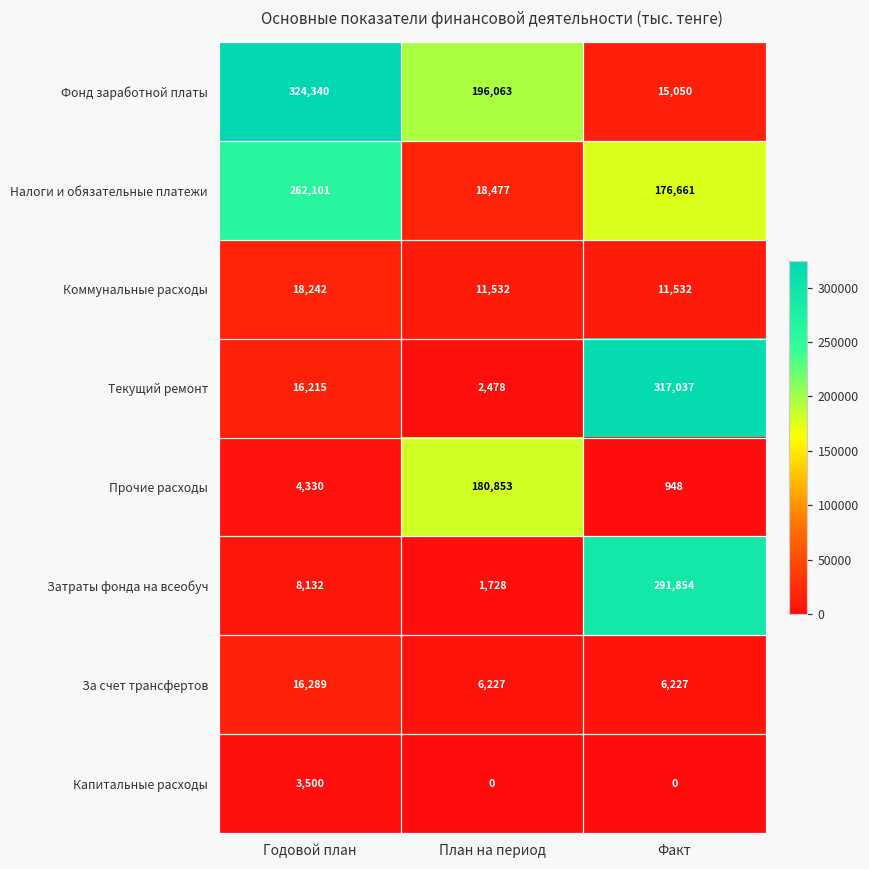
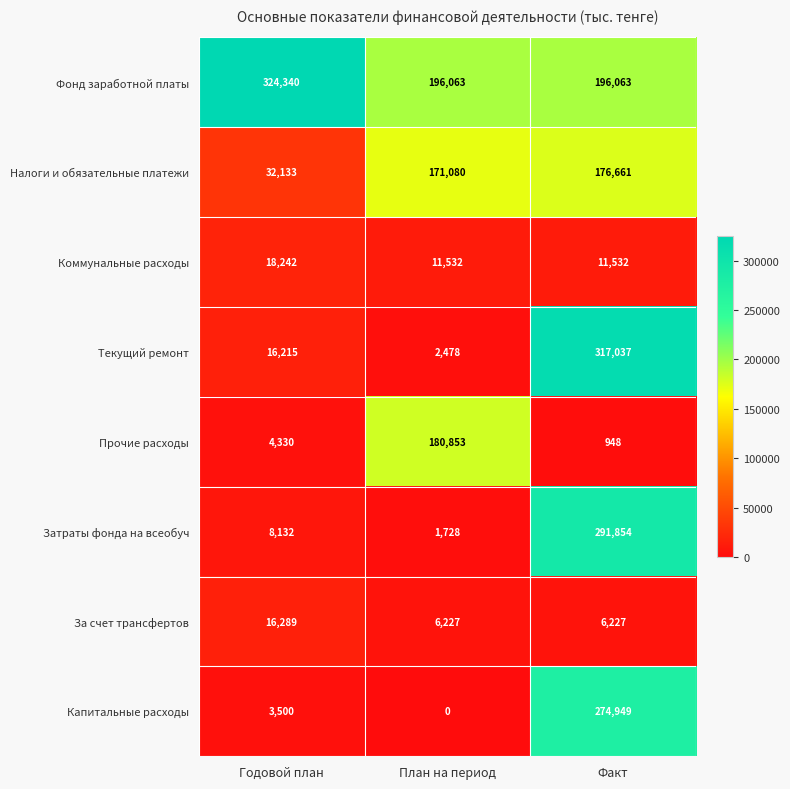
  {
    "Фонд заработной платы": {
      "Годовой план": "324,340",
      "План на период": "196,063",
-     "Факт": "15,050"
+     "Факт": "196,063"
    },
    "Налоги и обязательные платежи": {
-     "Годовой план": "262,101",
-     "План на период": "18,477",
+     "Годовой план": "32,133",
+     "План на период": "171,080",
      "Факт": "176,661"
    },
    "Коммунальные расходы": {
      "Годовой план": "18,242",
      "План на период": "11,532",
      "Факт": "11,532"
    },
    "Текущий ремонт": {
      "Годовой план": "16,215",
      "План на период": "2,478",
      "Факт": "317,037"
    },
    "Прочие расходы": {
      "Годовой план": "4,330",
      "План на период": "180,853",
      "Факт": "948"
    },
    "Затраты фонда на всеобуч": {
      "Годовой план": "8,132",
      "План на период": "1,728",
      "Факт": "291,854"
    },
    "За счет трансфертов": {
      "Годовой план": "16,289",
      "План на период": "6,227",
      "Факт": "6,227"
    },
    "Капитальные расходы": {
      "Годовой план": "3,500",
      "План на период": "0",
-     "Факт": "0"
+     "Факт": "274,949"
    }
  }
